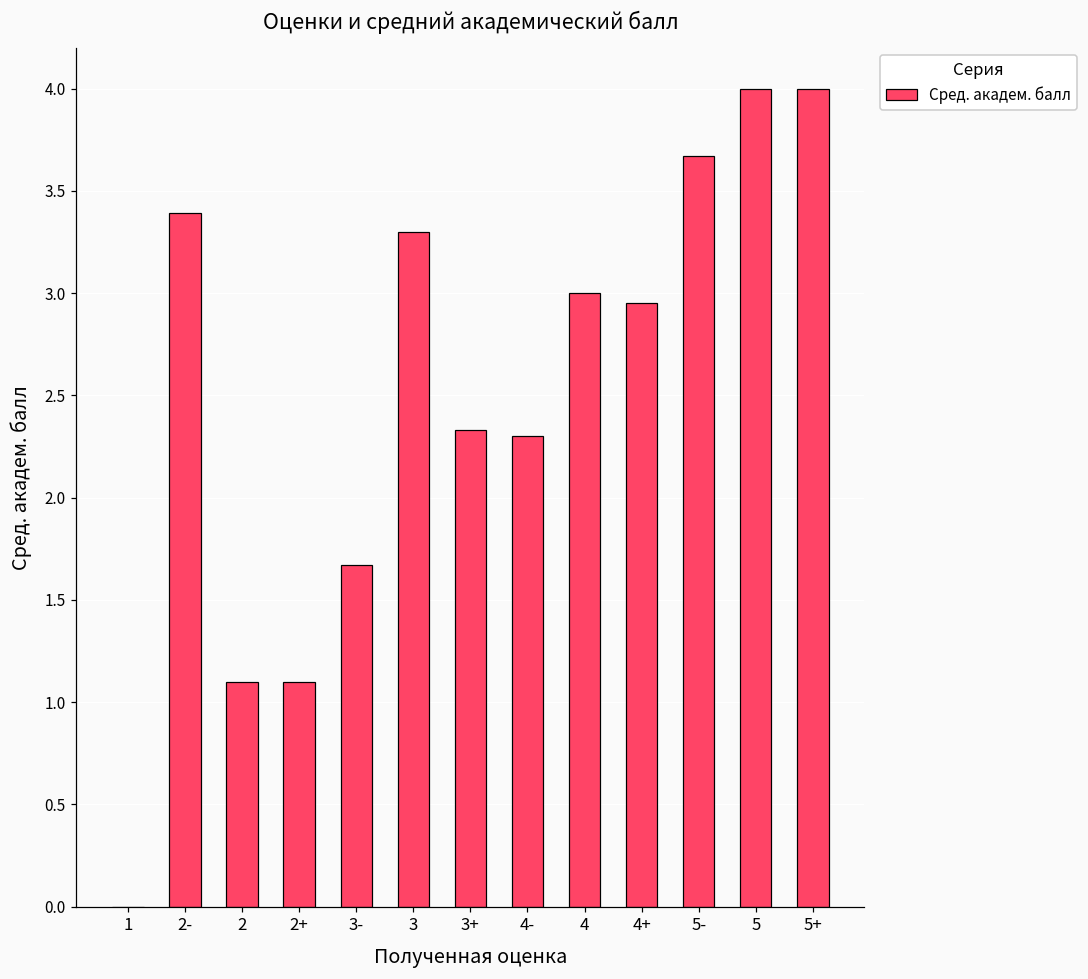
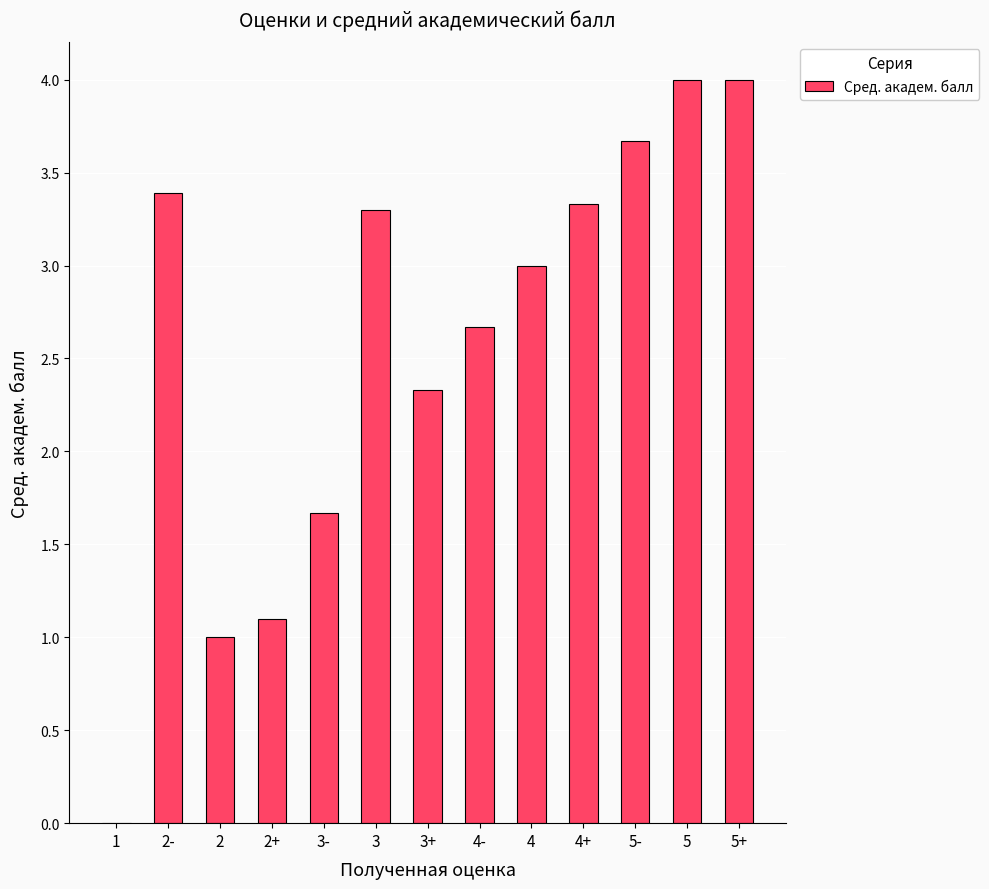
  {
    "1": 0.00,
    "2-": 3.39,
-   "2": 1.1,
+   "2": 1.0,
    "2+": 1.10,
    "3-": 1.67,
    "3": 3.30,
    "3+": 2.33,
-   "4-": 2.30,
+   "4-": 2.67,
    "4": 3.00,
-   "4+": 2.95,
+   "4+": 3.33,
    "5-": 3.67,
    "5": 4.00,
    "5+": 4.00
  }
